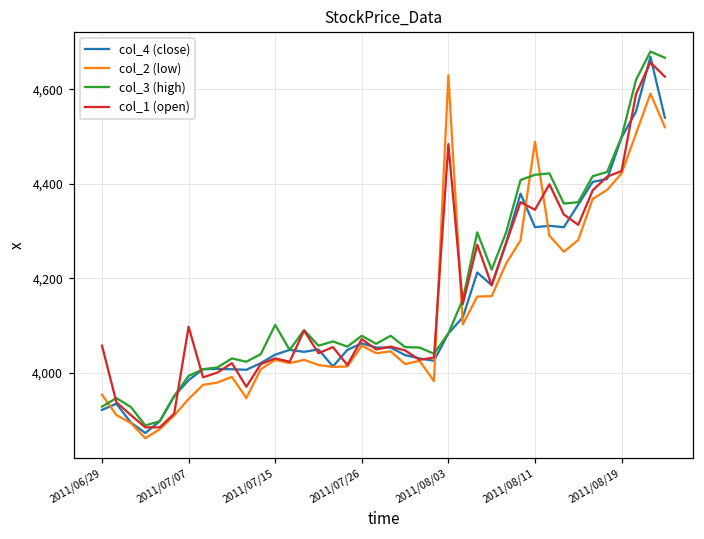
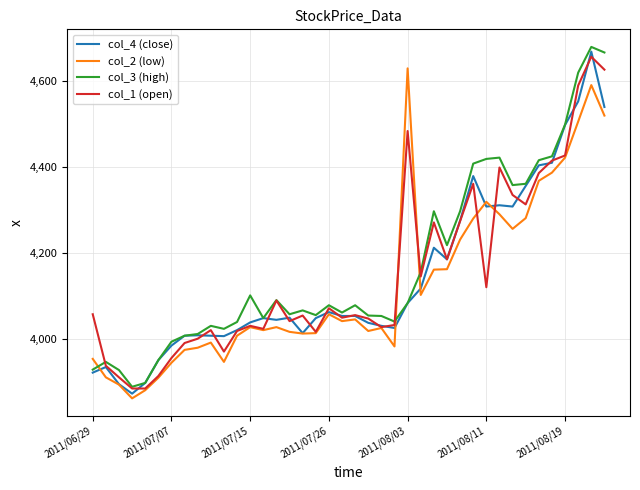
  {
    "col_4 (close)": {
      "2011/06/29": "3,920",
      "2011/07/07": "3,980",
      "2011/07/15": "4,040",
      "2011/08/11": "4,310"
    },
    "col_2 (low)": {
      "2011/06/29": "3,950",
      "2011/07/07": "3,940",
      "2011/08/03": "4,630",
-     "2011/08/11": "4,490"
+     "2011/08/11": "4,320"
    },
    "col_3 (high)": {
      "2011/06/29": "3,930",
      "2011/07/07": "3,990",
      "2011/07/15": "4,100",
      "2011/07/26": "4,080",
      "2011/08/11": "4,420"
    },
    "col_1 (open)": {
      "2011/06/29": "4,060",
-     "2011/07/07": "4,100",
+     "2011/07/07": "3,960",
      "2011/07/26": "4,070",
      "2011/08/03": "4,480",
-     "2011/08/11": "4,350"
+     "2011/08/11": "4,120"
    }
  }
